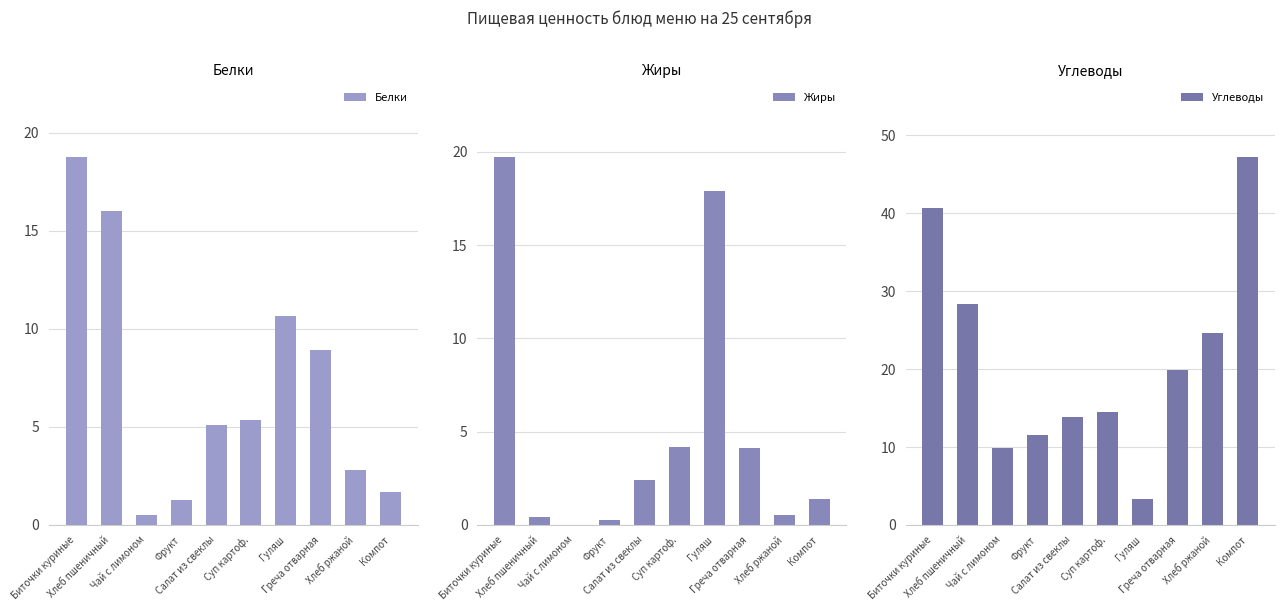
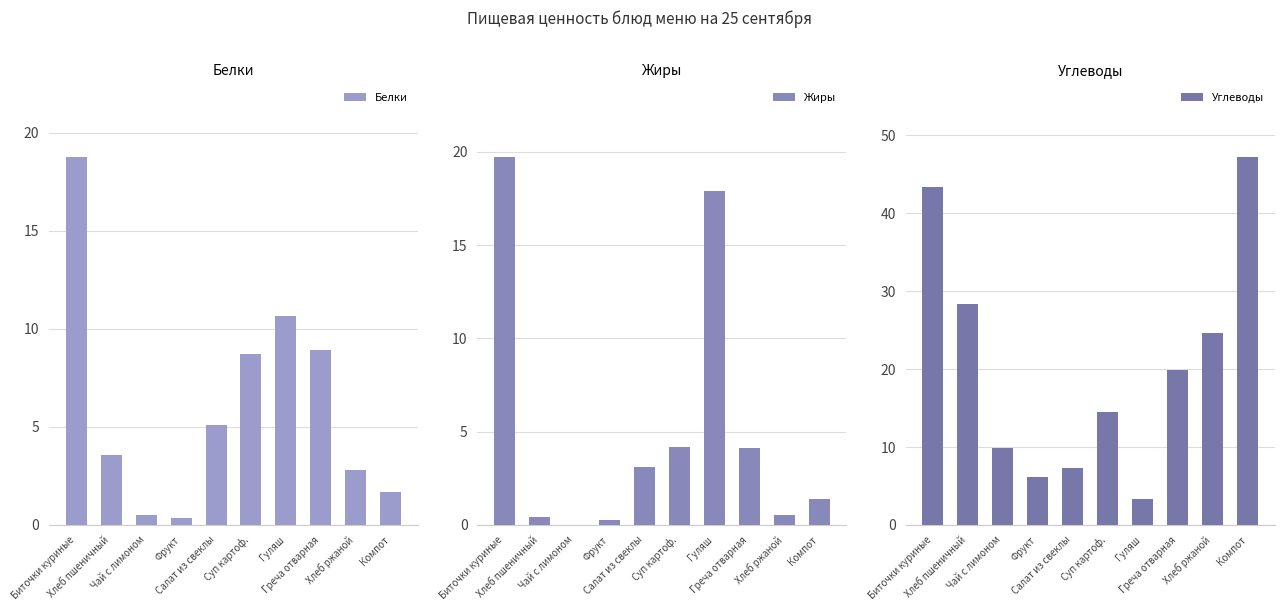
  {
    "Белки": {
      "Биточки куриные": 18.8,
-     "Хлеб пшеничный": 16.0,
+     "Хлеб пшеничный": 3.6,
      "Чай с лимоном": 0.5,
-     "Фрукт": 1.3,
+     "Фрукт": 0.3,
      "Салат из свеклы": 5.1,
-     "Суп картоф.": 5.3,
+     "Суп картоф.": 8.7,
      "Гуляш": 10.7,
      "Греча отварная": 8.9,
      "Хлеб ржаной": 2.8,
      "Компот": 1.7
    },
    "Жиры": {
      "Биточки куриные": 19.7,
      "Хлеб пшеничный": 0.5,
      "Чай с лимоном": 0.0,
      "Фрукт": 0.3,
-     "Салат из свеклы": 2.4,
+     "Салат из свеклы": 3.1,
      "Суп картоф.": 4.2,
      "Гуляш": 17.9,
      "Греча отварная": 4.1,
      "Хлеб ржаной": 0.6,
      "Компот": 1.4
    },
    "Углеводы": {
-     "Биточки куриные": 41,
+     "Биточки куриные": 43,
      "Хлеб пшеничный": 28,
      "Чай с лимоном": 10,
-     "Фрукт": 12,
-     "Салат из свеклы": 14,
+     "Фрукт": 6,
+     "Салат из свеклы": 7,
      "Суп картоф.": 15,
      "Гуляш": 3,
      "Греча отварная": 20,
      "Хлеб ржаной": 25,
      "Компот": 47
    }
  }
